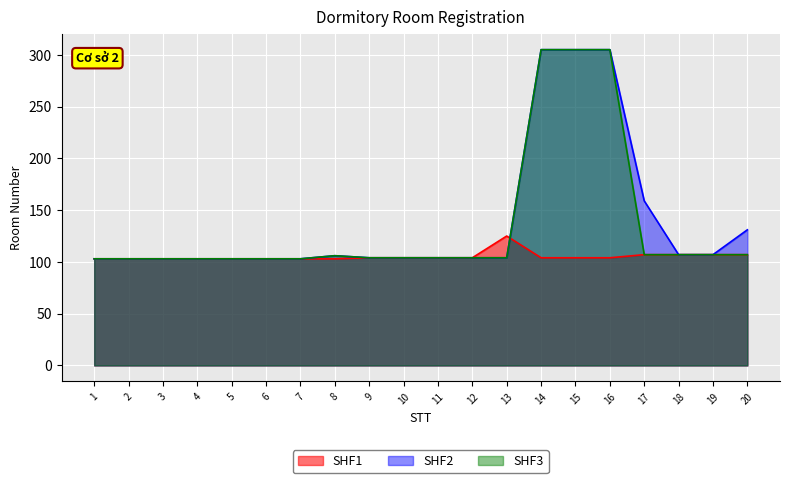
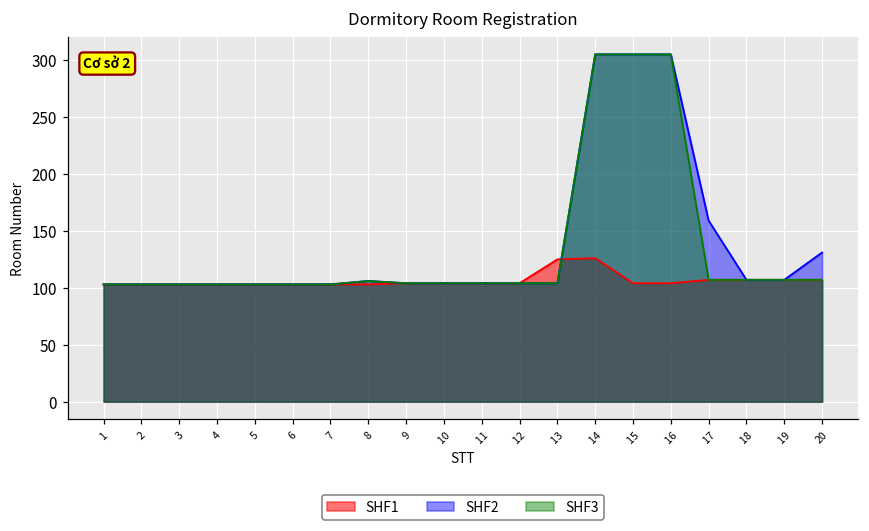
  {
    "SHF1": {
      "8": 103,
      "13": 125,
-     "14": 104,
+     "14": 126,
      "15": 104,
      "16": 104
    },
    "SHF2": {
      "17": 159,
      "20": 131
    }
  }
